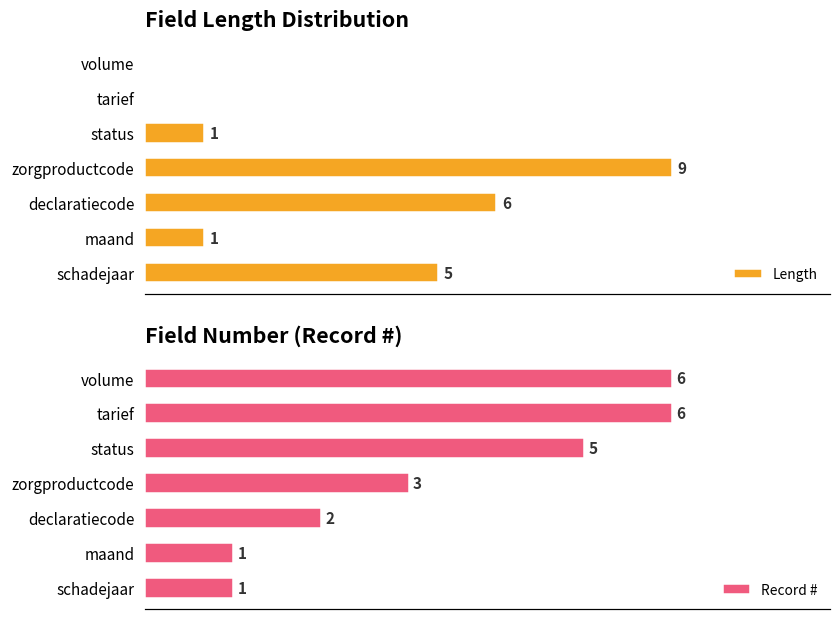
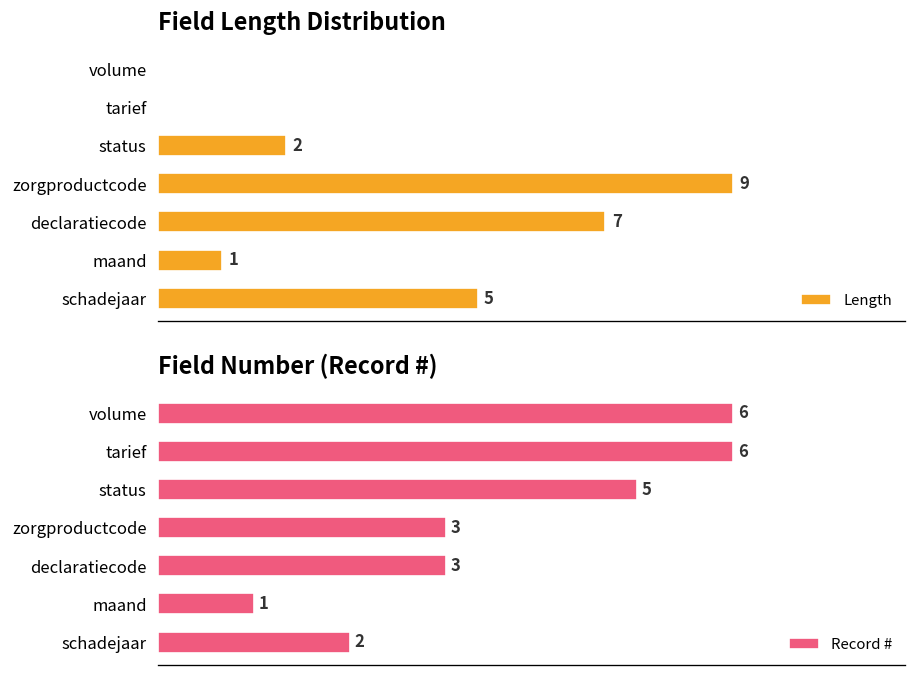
  {
    "Field Length Distribution": {
-     "status": 1,
+     "status": 2,
      "zorgproductcode": 9,
-     "declaratiecode": 6,
+     "declaratiecode": 7,
      "maand": 1,
      "schadejaar": 5
    },
    "Field Number (Record #)": {
      "volume": 6,
      "tarief": 6,
      "status": 5,
      "zorgproductcode": 3,
-     "declaratiecode": 2,
+     "declaratiecode": 3,
      "maand": 1,
-     "schadejaar": 1
+     "schadejaar": 2
    }
  }
